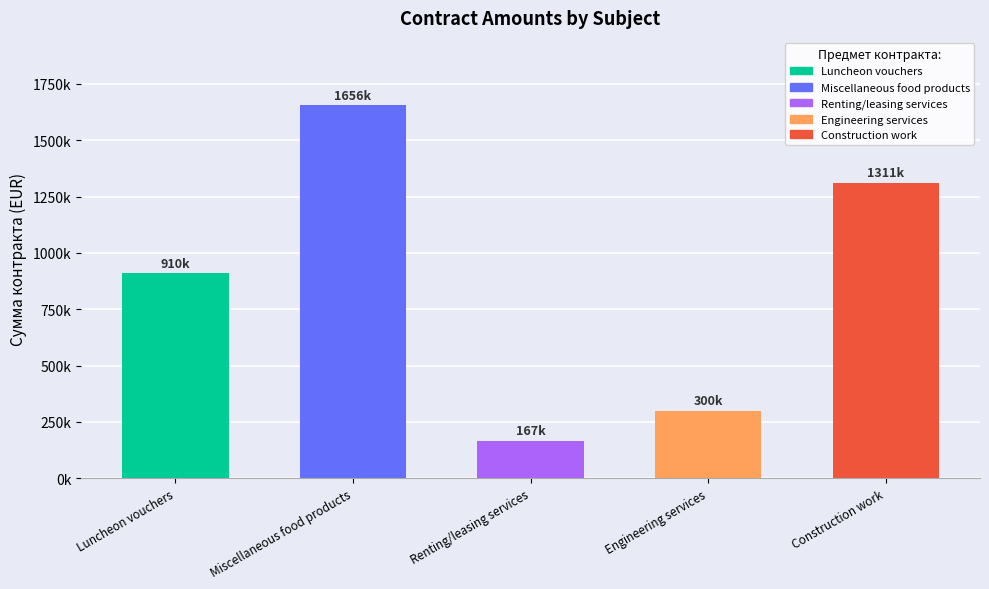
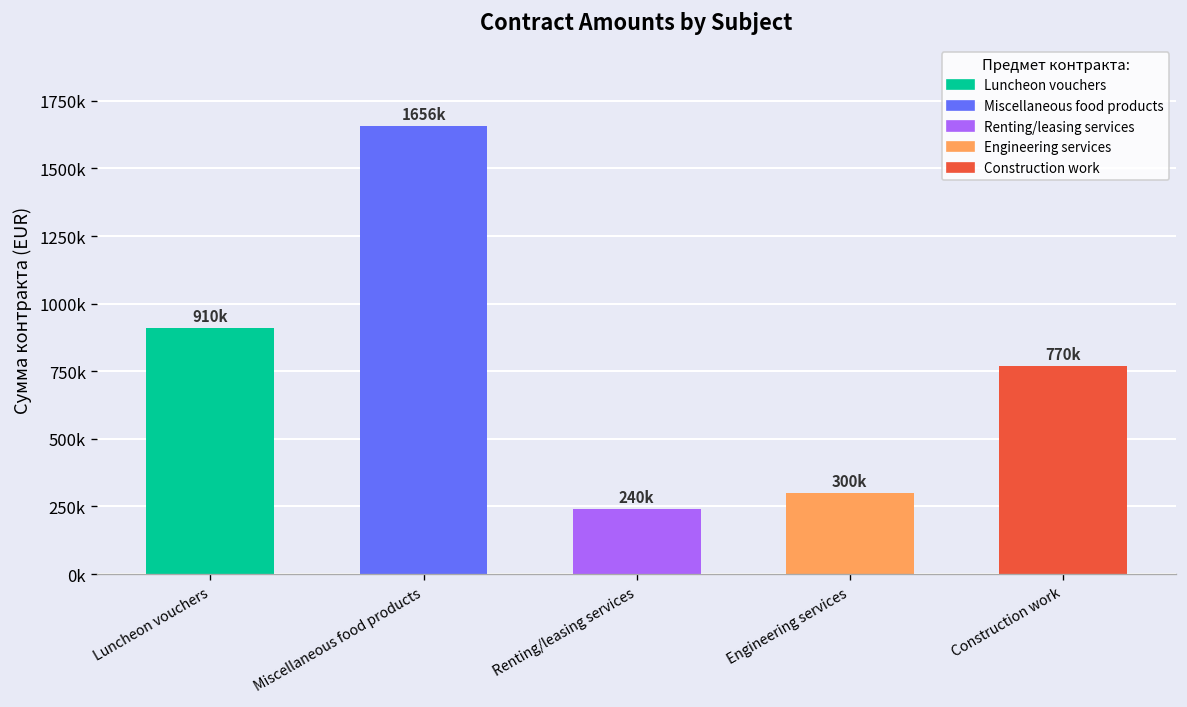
  {
    "Luncheon vouchers": "910k",
    "Miscellaneous food products": "1656k",
-   "Renting/leasing services": "167k",
+   "Renting/leasing services": "240k",
    "Engineering services": "300k",
-   "Construction work": "1311k"
+   "Construction work": "770k"
  }
